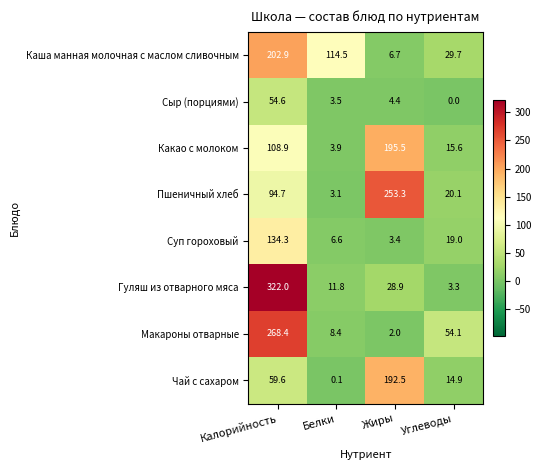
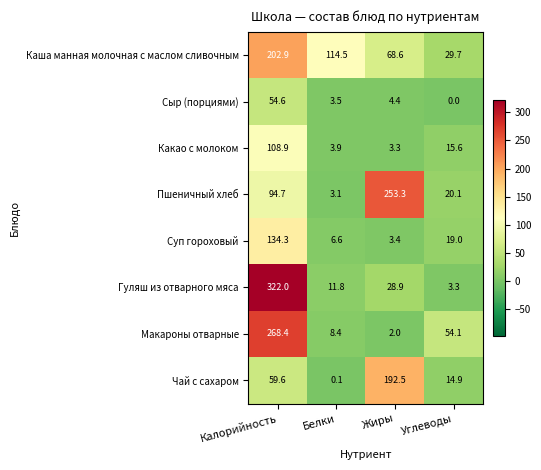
  {
    "Каша манная молочная с маслом сливочным": {
      "Калорийность": 202.9,
      "Белки": 114.5,
-     "Жиры": 6.7,
+     "Жиры": 68.6,
      "Углеводы": 29.7
    },
    "Сыр (порциями)": {
      "Калорийность": 54.6,
      "Белки": 3.5,
      "Жиры": 4.4,
      "Углеводы": 0.0
    },
    "Какао с молоком": {
      "Калорийность": 108.9,
      "Белки": 3.9,
-     "Жиры": 195.5,
+     "Жиры": 3.3,
      "Углеводы": 15.6
    },
    "Пшеничный хлеб": {
      "Калорийность": 94.7,
      "Белки": 3.1,
      "Жиры": 253.3,
      "Углеводы": 20.1
    },
    "Суп гороховый": {
      "Калорийность": 134.3,
      "Белки": 6.6,
      "Жиры": 3.4,
      "Углеводы": 19.0
    },
    "Гуляш из отварного мяса": {
      "Калорийность": 322.0,
      "Белки": 11.8,
      "Жиры": 28.9,
      "Углеводы": 3.3
    },
    "Макароны отварные": {
      "Калорийность": 268.4,
      "Белки": 8.4,
      "Жиры": 2.0,
      "Углеводы": 54.1
    },
    "Чай с сахаром": {
      "Калорийность": 59.6,
      "Белки": 0.1,
      "Жиры": 192.5,
      "Углеводы": 14.9
    }
  }
